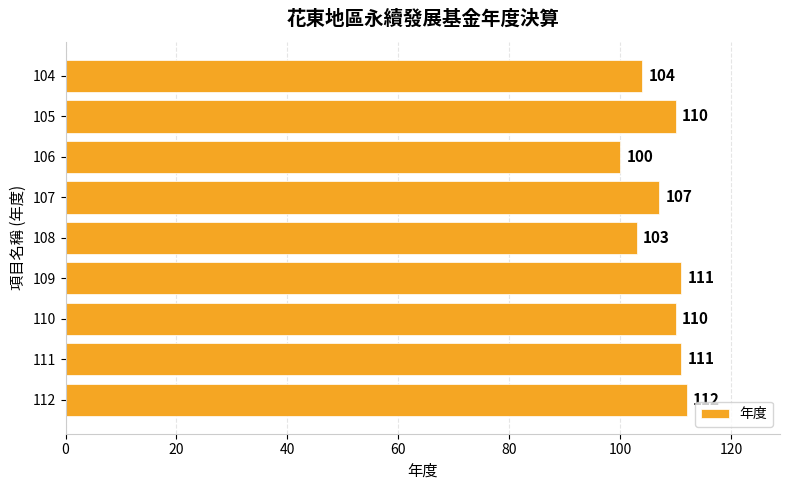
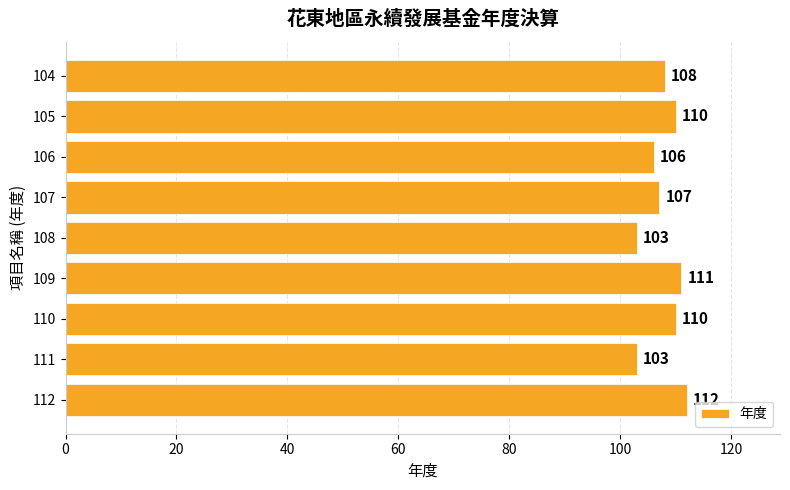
  {
-   "104": 104,
+   "104": 108,
    "105": 110,
-   "106": 100,
+   "106": 106,
    "107": 107,
    "108": 103,
    "109": 111,
    "110": 110,
-   "111": 111
+   "111": 103
  }
